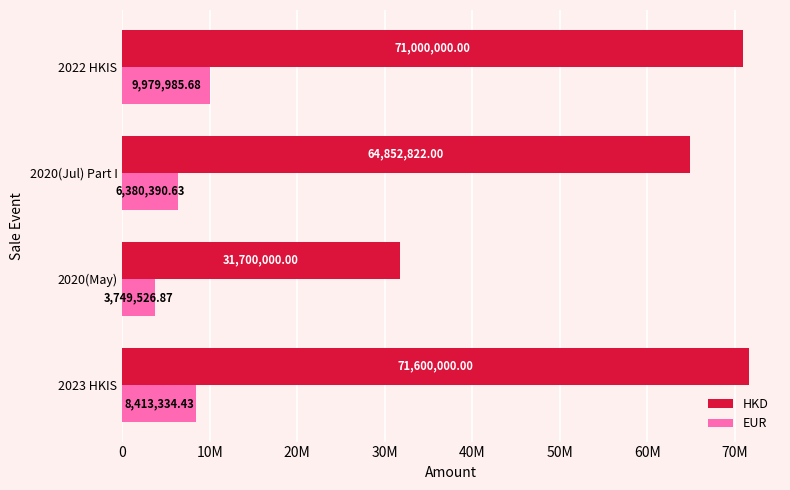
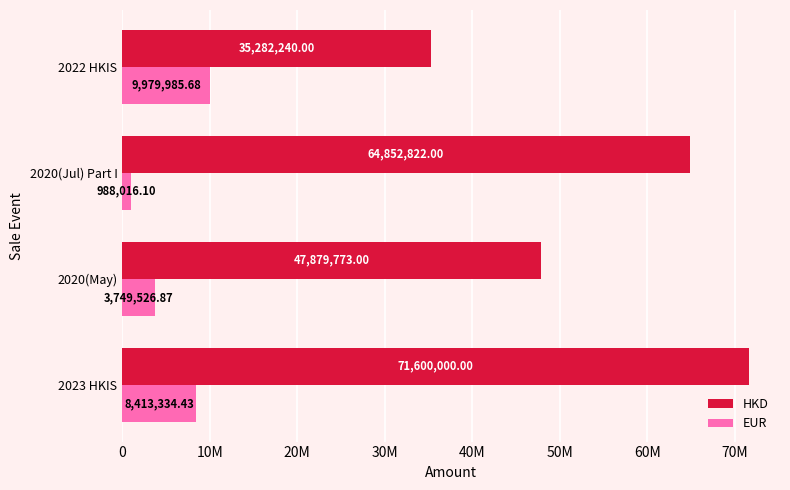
  {
    "HKD": {
-     "2022 HKIS": "71,000,000.00",
+     "2022 HKIS": "35,282,240.00",
      "2020(Jul) Part I": "64,852,822.00",
-     "2020(May)": "31,700,000.00",
+     "2020(May)": "47,879,773.00",
      "2023 HKIS": "71,600,000.00"
    },
    "EUR": {
      "2022 HKIS": "9,979,985.68",
-     "2020(Jul) Part I": "6,380,390.63",
+     "2020(Jul) Part I": "988,016.10",
      "2020(May)": "3,749,526.87",
      "2023 HKIS": "8,413,334.43"
    }
  }
